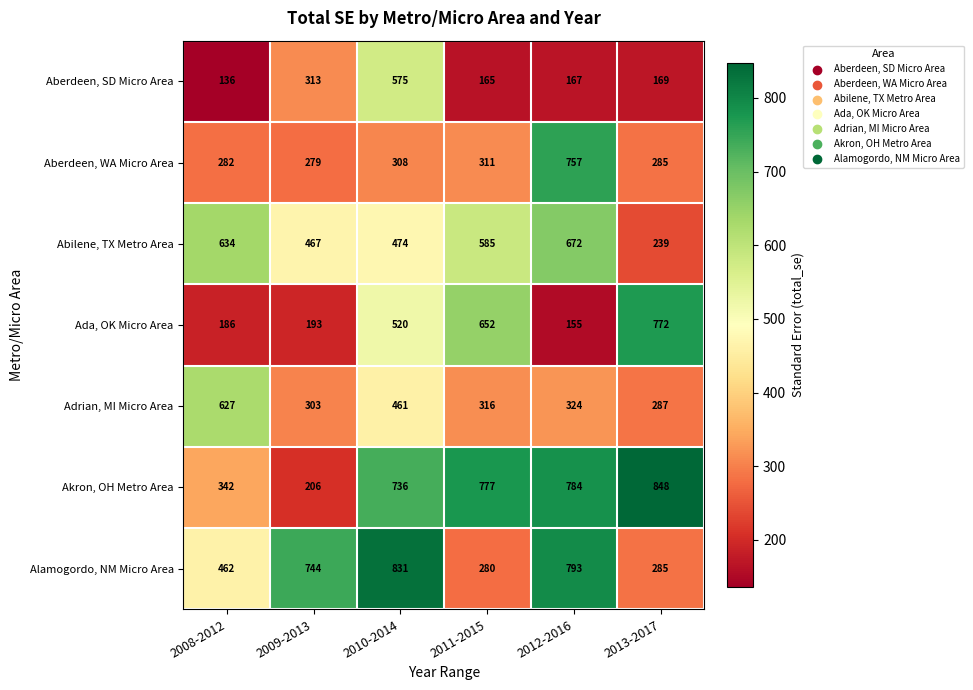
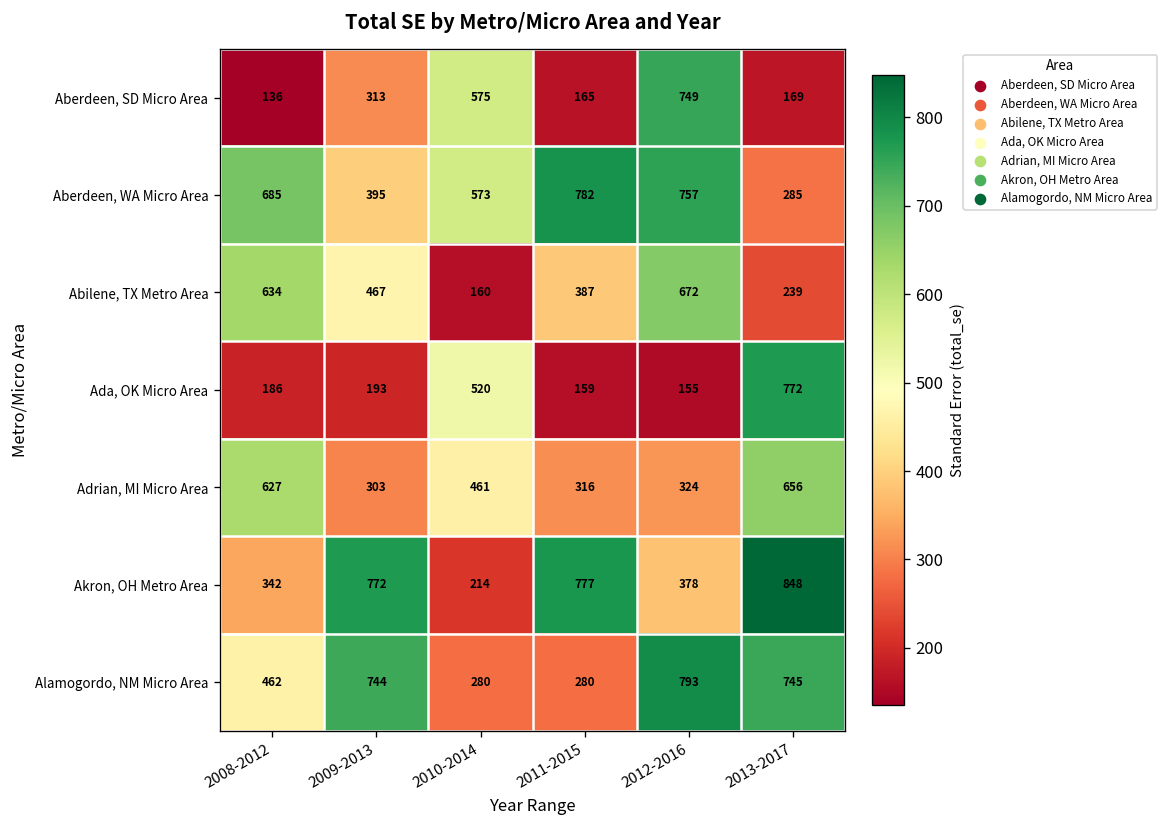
  {
    "Aberdeen, SD Micro Area": {
      "2008-2012": 136,
      "2009-2013": 313,
      "2010-2014": 575,
      "2011-2015": 165,
-     "2012-2016": 167,
+     "2012-2016": 749,
      "2013-2017": 169
    },
    "Aberdeen, WA Micro Area": {
-     "2008-2012": 282,
-     "2009-2013": 279,
-     "2010-2014": 308,
-     "2011-2015": 311,
+     "2008-2012": 685,
+     "2009-2013": 395,
+     "2010-2014": 573,
+     "2011-2015": 782,
      "2012-2016": 757,
      "2013-2017": 285
    },
    "Abilene, TX Metro Area": {
      "2008-2012": 634,
      "2009-2013": 467,
-     "2010-2014": 474,
-     "2011-2015": 585,
+     "2010-2014": 160,
+     "2011-2015": 387,
      "2012-2016": 672,
      "2013-2017": 239
    },
    "Ada, OK Micro Area": {
      "2008-2012": 186,
      "2009-2013": 193,
      "2010-2014": 520,
-     "2011-2015": 652,
+     "2011-2015": 159,
      "2012-2016": 155,
      "2013-2017": 772
    },
    "Adrian, MI Micro Area": {
      "2008-2012": 627,
      "2009-2013": 303,
      "2010-2014": 461,
      "2011-2015": 316,
      "2012-2016": 324,
-     "2013-2017": 287
+     "2013-2017": 656
    },
    "Akron, OH Metro Area": {
      "2008-2012": 342,
-     "2009-2013": 206,
-     "2010-2014": 736,
+     "2009-2013": 772,
+     "2010-2014": 214,
      "2011-2015": 777,
-     "2012-2016": 784,
+     "2012-2016": 378,
      "2013-2017": 848
    },
    "Alamogordo, NM Micro Area": {
      "2008-2012": 462,
      "2009-2013": 744,
-     "2010-2014": 831,
+     "2010-2014": 280,
      "2011-2015": 280,
      "2012-2016": 793,
-     "2013-2017": 285
+     "2013-2017": 745
    }
  }
